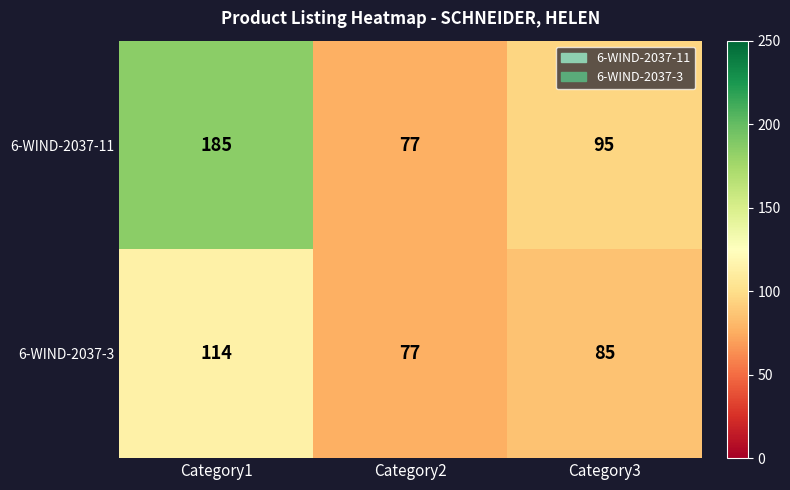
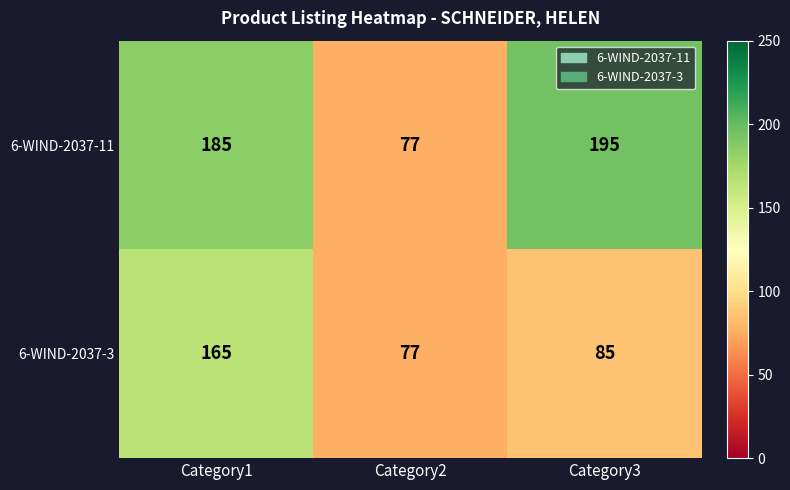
  {
    "6-WIND-2037-11": {
      "Category1": 185,
      "Category2": 77,
-     "Category3": 95
+     "Category3": 195
    },
    "6-WIND-2037-3": {
-     "Category1": 114,
+     "Category1": 165,
      "Category2": 77,
      "Category3": 85
    }
  }
